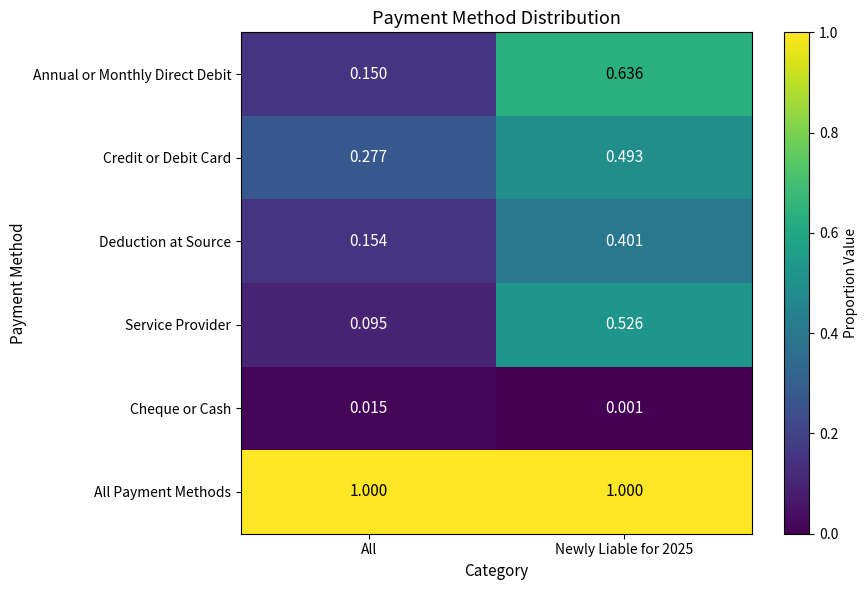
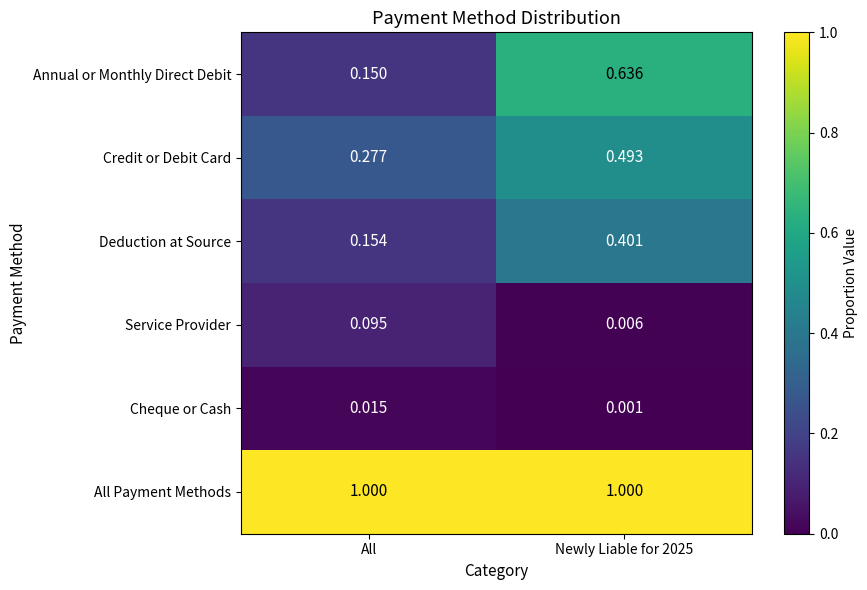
  {
    "Annual or Monthly Direct Debit": {
      "All": 0.150,
      "Newly Liable for 2025": 0.636
    },
    "Credit or Debit Card": {
      "All": 0.277,
      "Newly Liable for 2025": 0.493
    },
    "Deduction at Source": {
      "All": 0.154,
      "Newly Liable for 2025": 0.401
    },
    "Service Provider": {
      "All": 0.095,
-     "Newly Liable for 2025": 0.526
+     "Newly Liable for 2025": 0.006
    },
    "Cheque or Cash": {
      "All": 0.015,
      "Newly Liable for 2025": 0.001
    },
    "All Payment Methods": {
      "All": 1.000,
      "Newly Liable for 2025": 1.000
    }
  }
